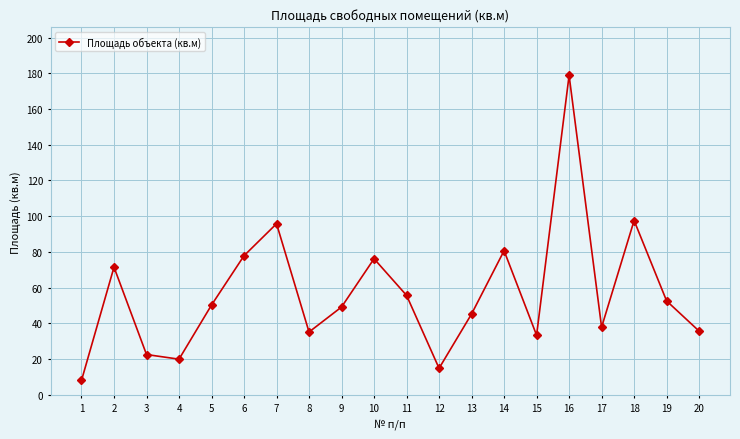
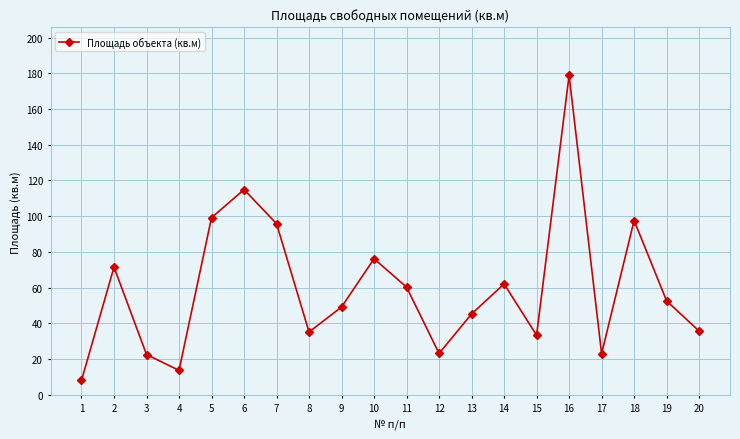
  {
    "1": 8,
    "2": 72,
    "3": 23,
-   "4": 20,
-   "5": 50,
-   "6": 78,
+   "4": 14,
+   "5": 99,
+   "6": 115,
    "7": 96,
    "8": 35,
    "9": 49,
    "10": 76,
-   "11": 56,
-   "12": 15,
+   "11": 60,
+   "12": 23,
    "13": 45,
-   "14": 81,
+   "14": 62,
    "15": 33,
    "16": 179,
-   "17": 38,
+   "17": 23,
    "18": 98,
    "19": 53,
    "20": 36
  }
